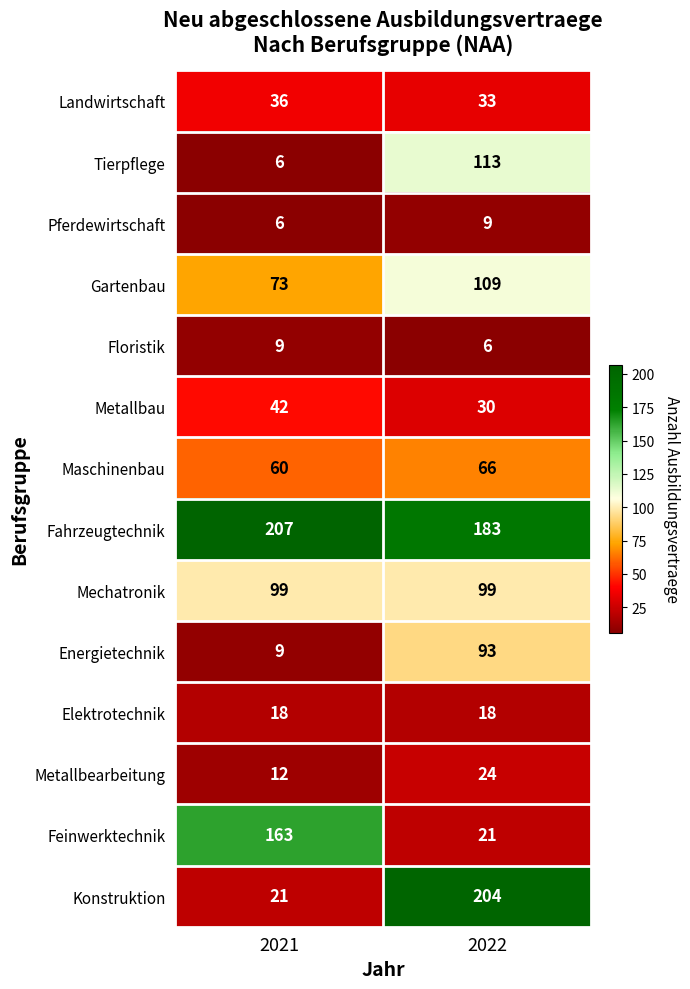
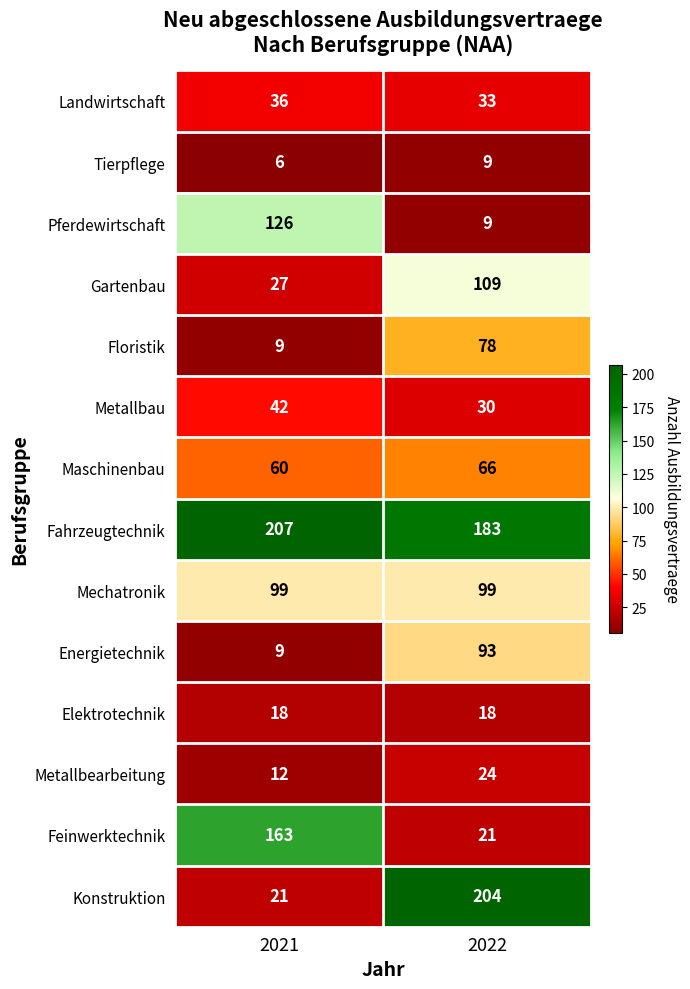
  {
    "Landwirtschaft": {
      "2021": 36,
      "2022": 33
    },
    "Tierpflege": {
      "2021": 6,
-     "2022": 113
+     "2022": 9
    },
    "Pferdewirtschaft": {
-     "2021": 6,
+     "2021": 126,
      "2022": 9
    },
    "Gartenbau": {
-     "2021": 73,
+     "2021": 27,
      "2022": 109
    },
    "Floristik": {
      "2021": 9,
-     "2022": 6
+     "2022": 78
    },
    "Metallbau": {
      "2021": 42,
      "2022": 30
    },
    "Maschinenbau": {
      "2021": 60,
      "2022": 66
    },
    "Fahrzeugtechnik": {
      "2021": 207,
      "2022": 183
    },
    "Mechatronik": {
      "2021": 99,
      "2022": 99
    },
    "Energietechnik": {
      "2021": 9,
      "2022": 93
    },
    "Elektrotechnik": {
      "2021": 18,
      "2022": 18
    },
    "Metallbearbeitung": {
      "2021": 12,
      "2022": 24
    },
    "Feinwerktechnik": {
      "2021": 163,
      "2022": 21
    },
    "Konstruktion": {
      "2021": 21,
      "2022": 204
    }
  }
